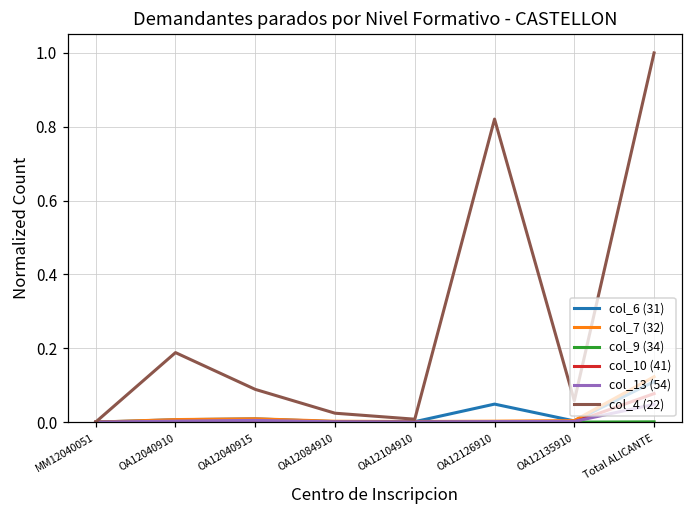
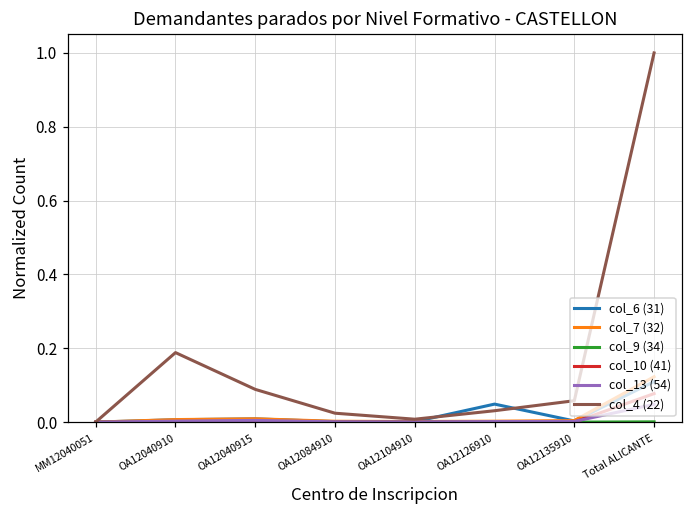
  {
    "col_6 (31)": {
      "OA12126910": 0.05
    },
    "col_9 (34)": {
      "Total ALICANTE": 0.00
    },
    "col_4 (22)": {
      "OA12040910": 0.19,
      "OA12040915": 0.09,
      "OA12084910": 0.02,
-     "OA12126910": 0.82,
+     "OA12126910": 0.03,
      "Total ALICANTE": 1.00
    }
  }
